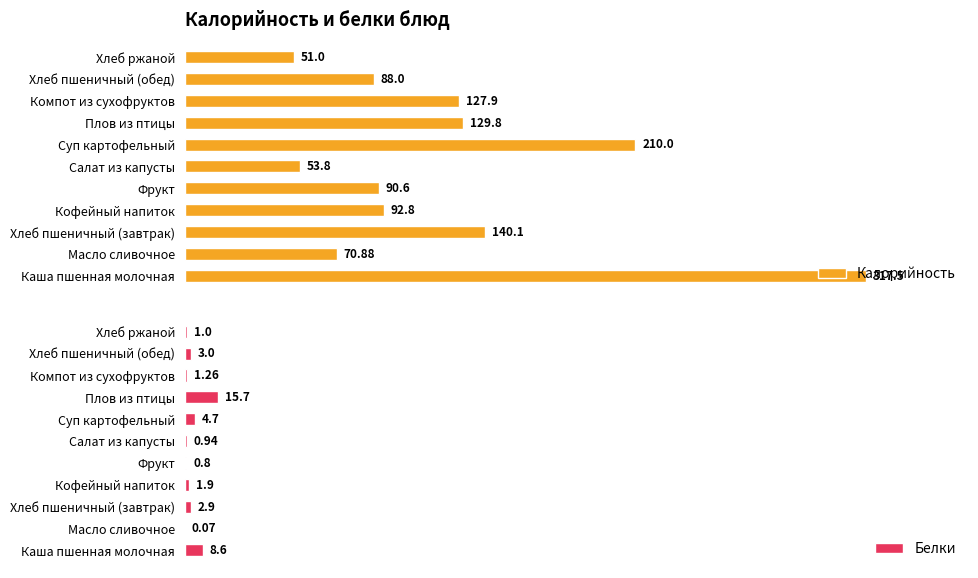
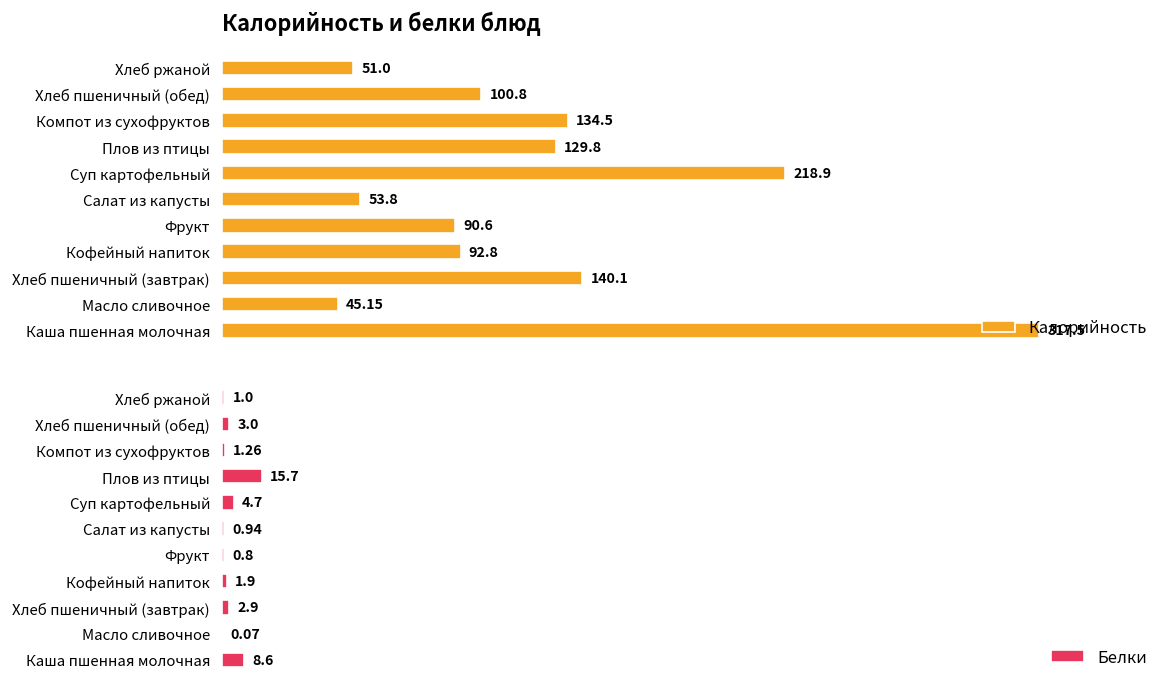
  {
    "Калорийность и белки блюд": {
      "Хлеб ржаной": 51.0,
-     "Хлеб пшеничный (обед)": 88.0,
-     "Компот из сухофруктов": 127.9,
+     "Хлеб пшеничный (обед)": 100.8,
+     "Компот из сухофруктов": 134.5,
      "Плов из птицы": 129.8,
-     "Суп картофельный": 210.0,
+     "Суп картофельный": 218.9,
      "Салат из капусты": 53.8,
      "Фрукт": 90.6,
      "Кофейный напиток": 92.8,
      "Хлеб пшеничный (завтрак)": 140.1,
-     "Масло сливочное": 70.88,
+     "Масло сливочное": 45.15,
      "Каша пшенная молочная": 317.5
    }
  }
